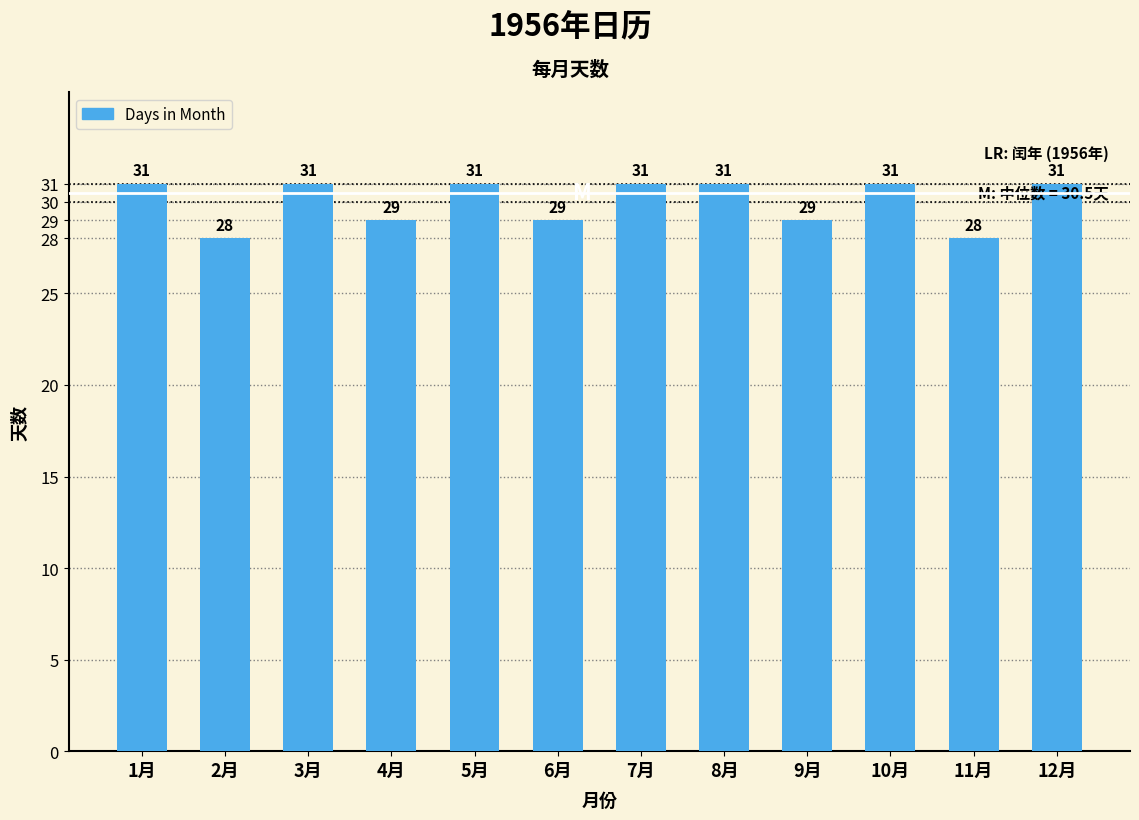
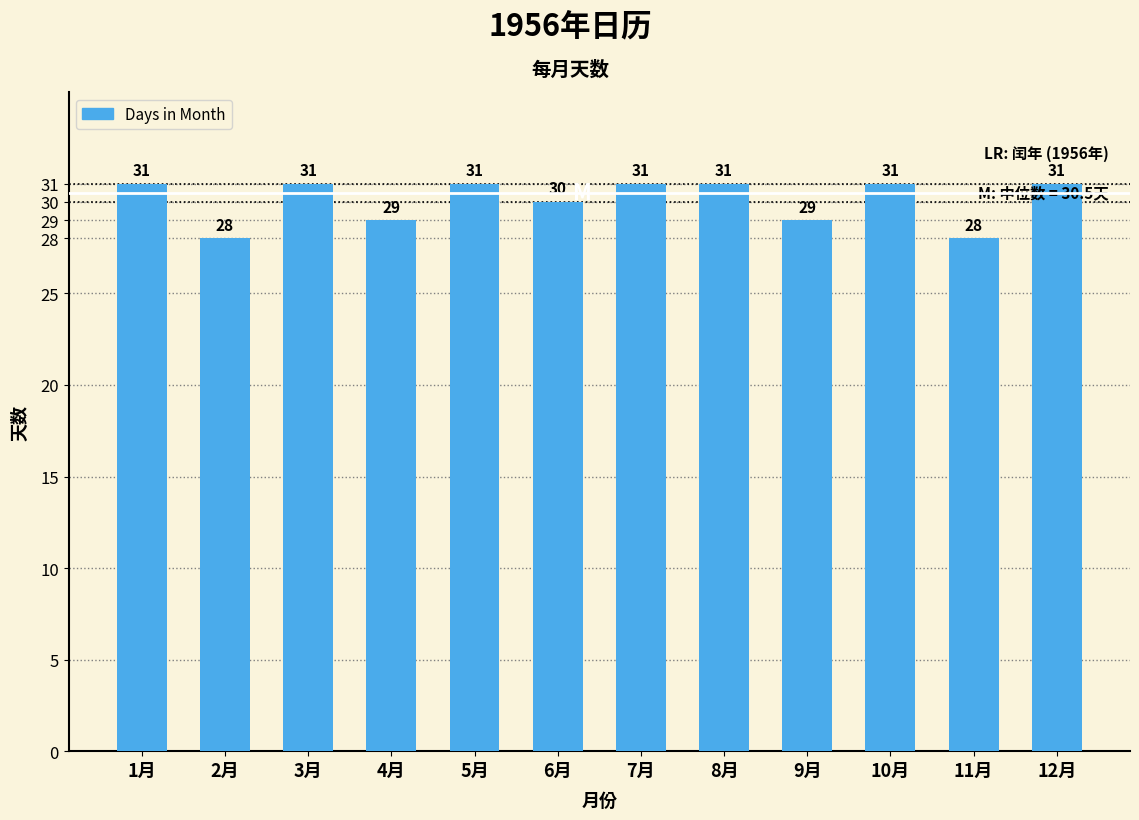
  {
    "1月": 31,
    "2月": 28,
    "3月": 31,
    "4月": 29,
    "5月": 31,
-   "6月": 29,
+   "6月": 30,
    "7月": 31,
    "8月": 31,
    "9月": 29,
    "10月": 31,
    "11月": 28,
    "12月": 31
  }
